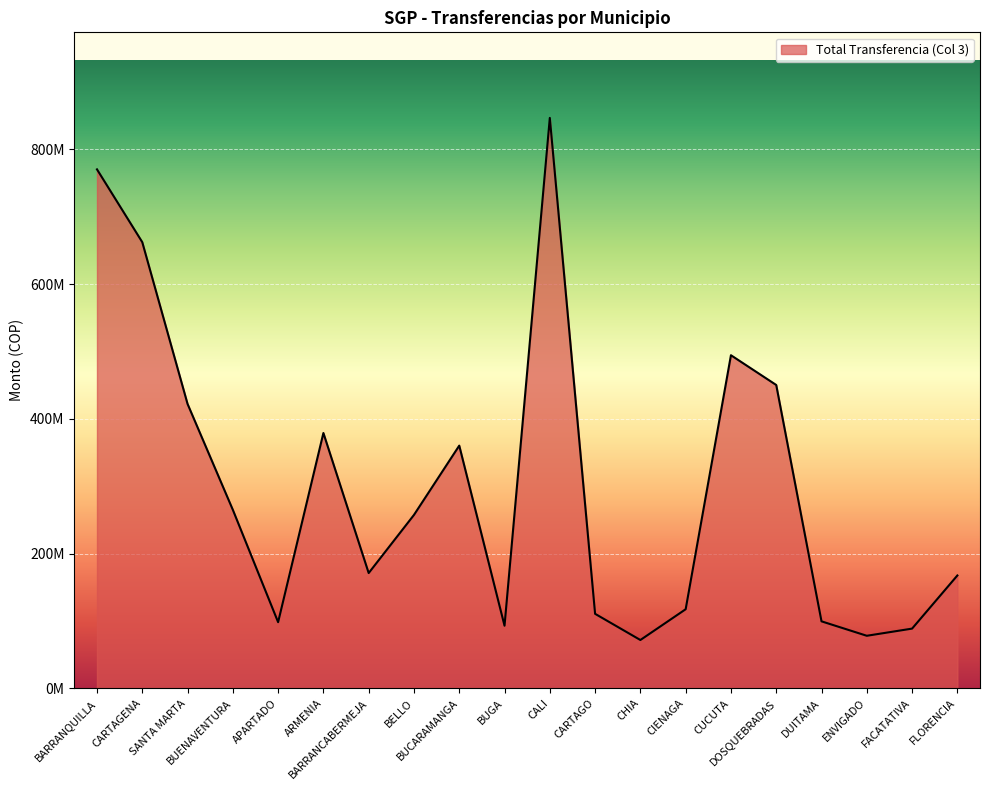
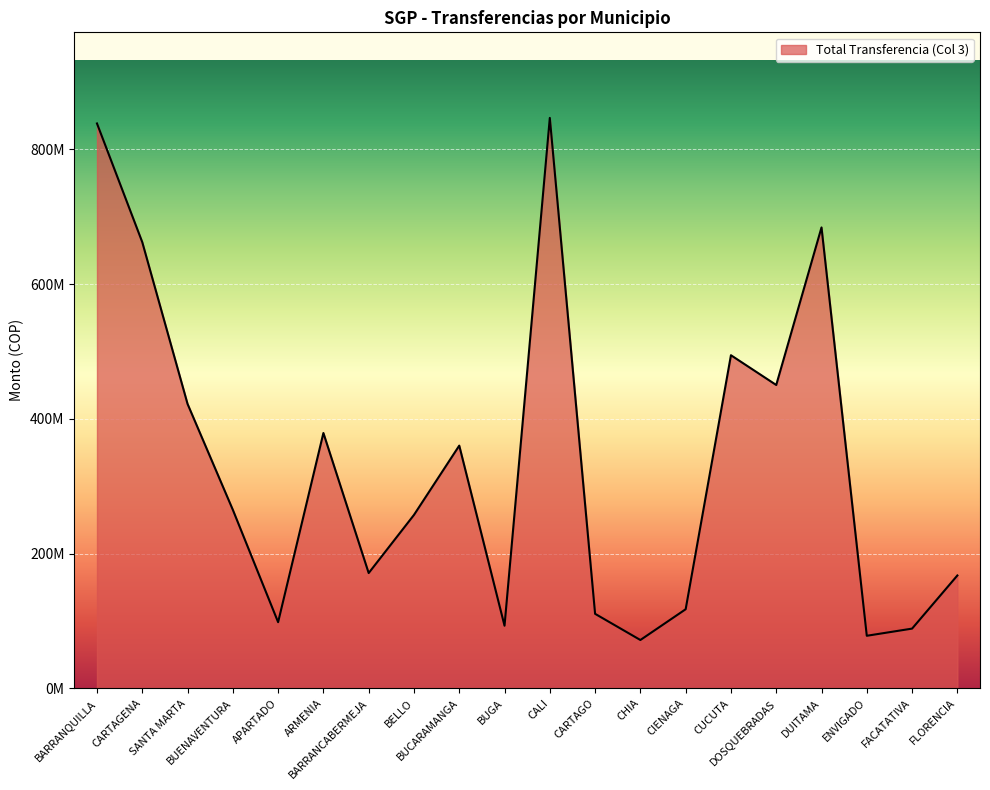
  {
-   "BARRANQUILLA": 770000000,
+   "BARRANQUILLA": 840000000,
    "CARTAGENA": 660000000,
    "SANTA MARTA": 420000000,
    "BUENAVENTURA": 260000000,
    "APARTADO": 100000000,
    "ARMENIA": 380000000,
    "BARRANCABERMEJA": 170000000,
    "BELLO": 260000000,
    "BUCARAMANGA": 360000000,
    "BUGA": 90000000,
    "CALI": 850000000,
    "CARTAGO": 110000000,
    "CHIA": 70000000,
    "CIENAGA": 120000000,
    "CUCUTA": 490000000,
    "DOSQUEBRADAS": 450000000,
-   "DUITAMA": 100000000,
+   "DUITAMA": 680000000,
    "ENVIGADO": 80000000,
    "FACATATIVA": 90000000,
    "FLORENCIA": 170000000
  }
